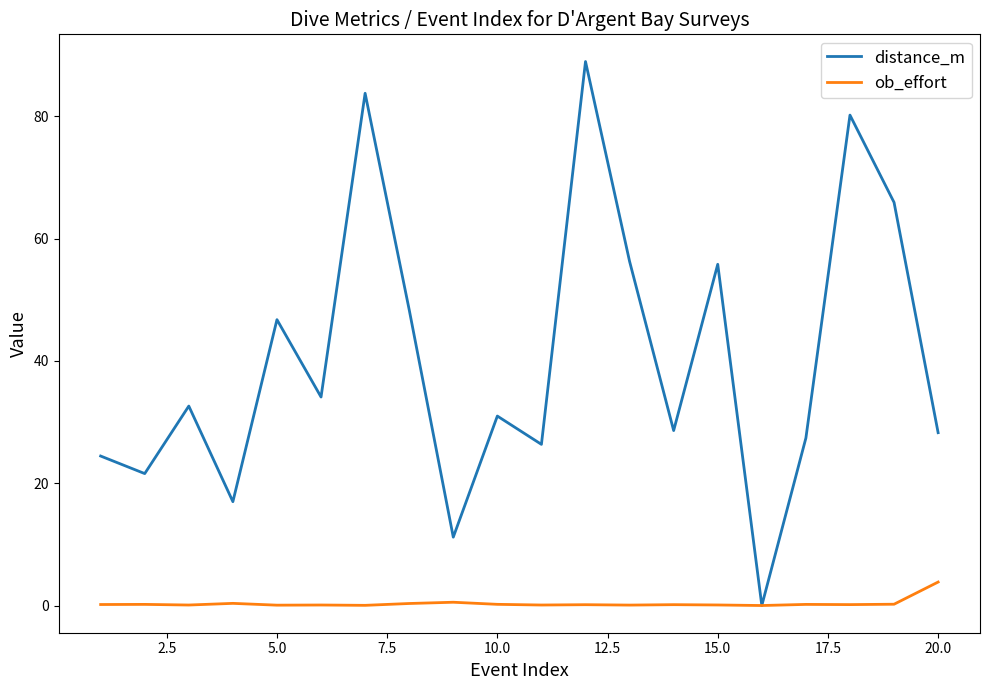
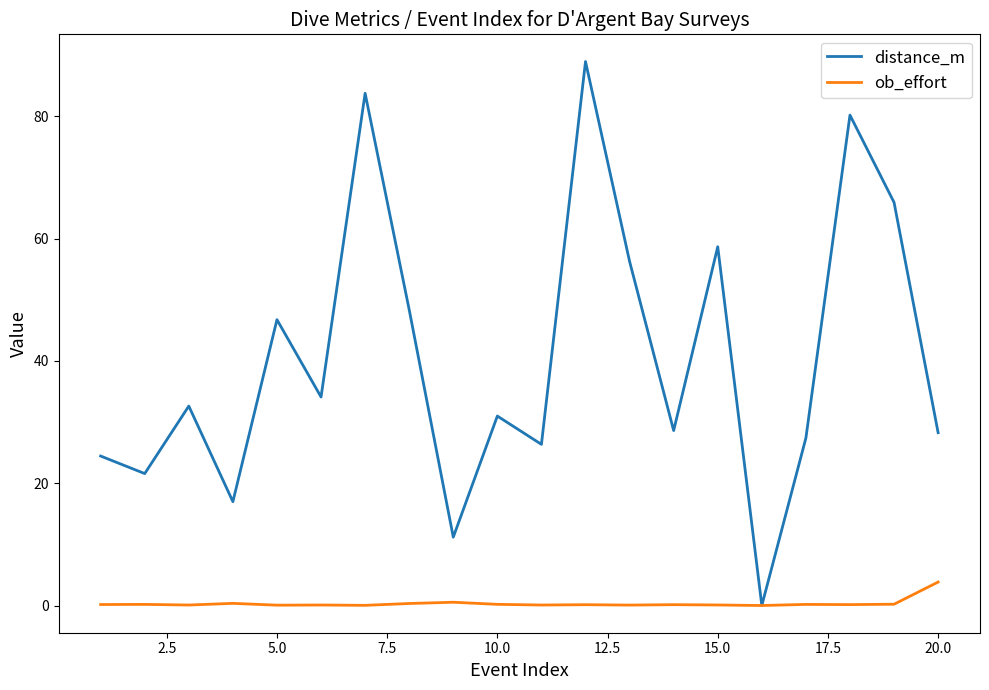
  {
    "distance_m": {
      "5.0": 47,
      "10.0": 31,
-     "15.0": 56,
+     "15.0": 59,
      "20.0": 28
    },
    "ob_effort": {
      "5.0": 0,
      "10.0": 0,
      "15.0": 0,
      "20.0": 4
    }
  }
